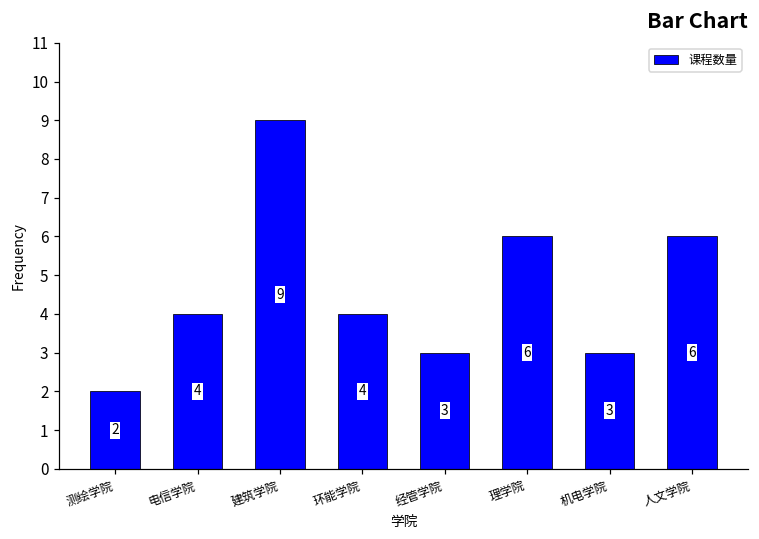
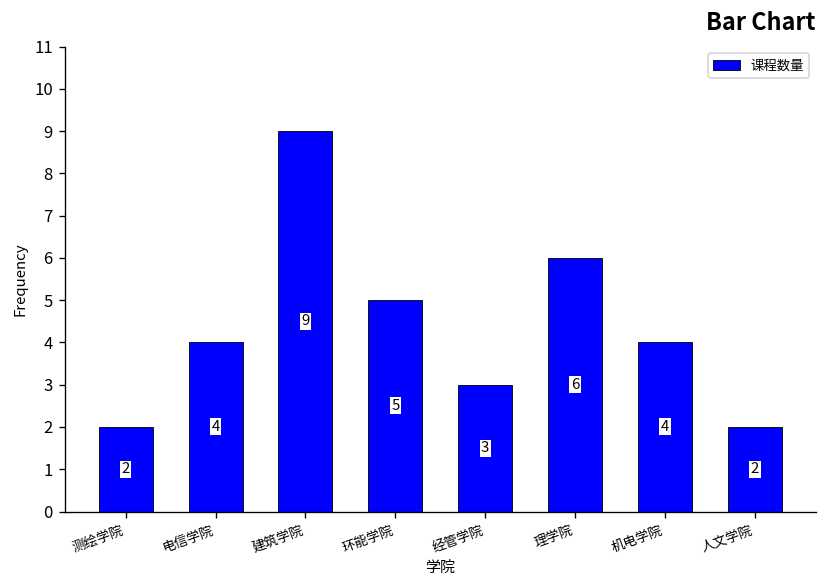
  {
-   "环能学院": 4,
-   "机电学院": 3,
-   "人文学院": 6
+   "环能学院": 5,
+   "机电学院": 4,
+   "人文学院": 2
  }
